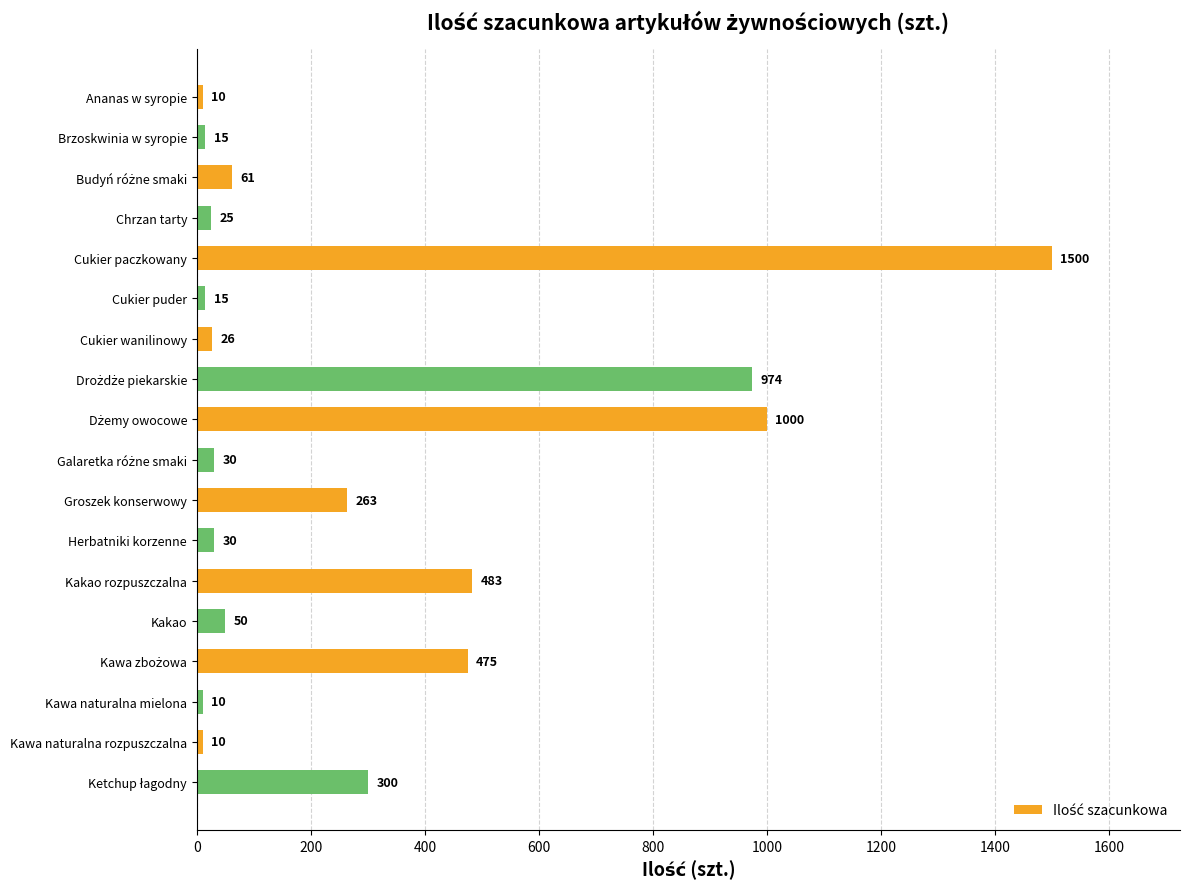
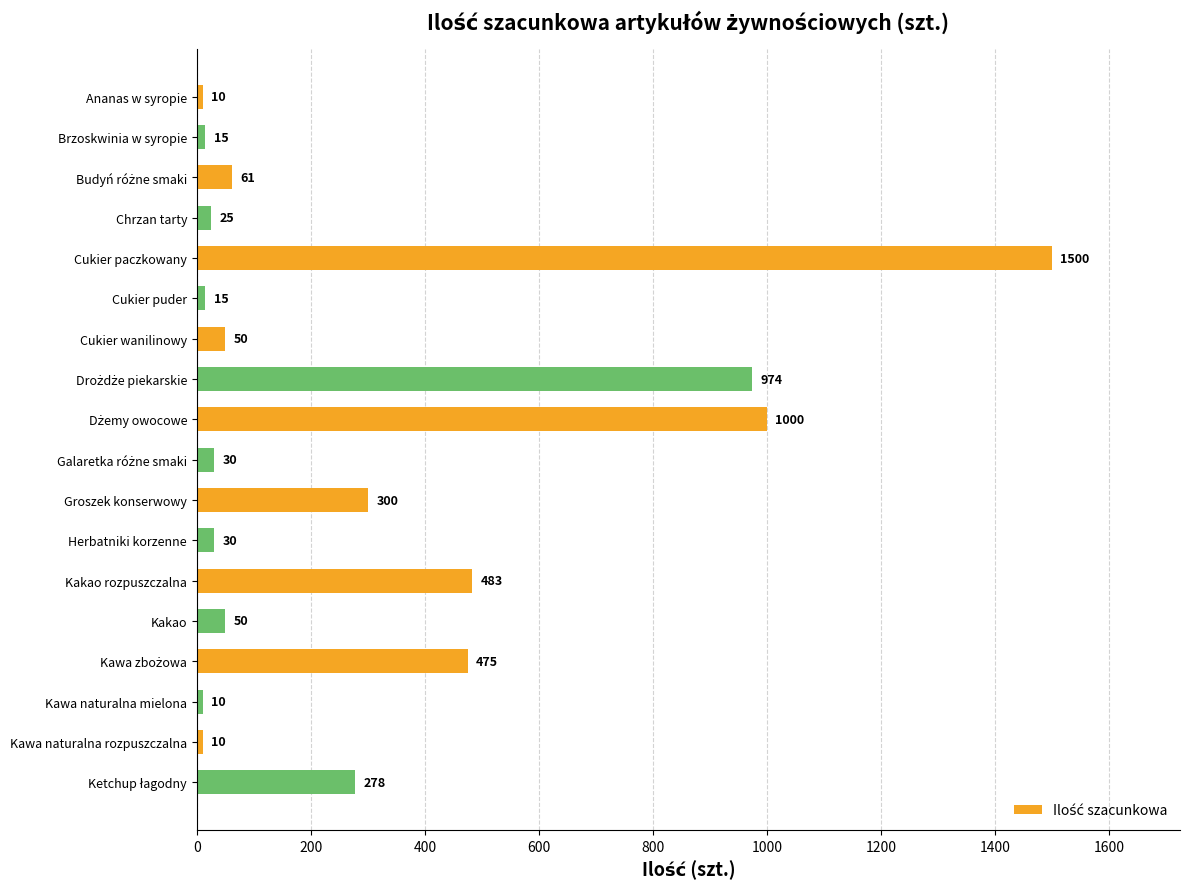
  {
    "Ananas w syropie": 10,
    "Brzoskwinia w syropie": 15,
    "Budyń różne smaki": 61,
    "Chrzan tarty": 25,
    "Cukier paczkowany": 1500,
    "Cukier puder": 15,
-   "Cukier wanilinowy": 26,
+   "Cukier wanilinowy": 50,
    "Drożdże piekarskie": 974,
    "Dżemy owocowe": 1000,
    "Galaretka różne smaki": 30,
-   "Groszek konserwowy": 263,
+   "Groszek konserwowy": 300,
    "Herbatniki korzenne": 30,
    "Kakao rozpuszczalna": 483,
    "Kakao": 50,
    "Kawa zbożowa": 475,
    "Kawa naturalna mielona": 10,
    "Kawa naturalna rozpuszczalna": 10,
-   "Ketchup łagodny": 300
+   "Ketchup łagodny": 278
  }
